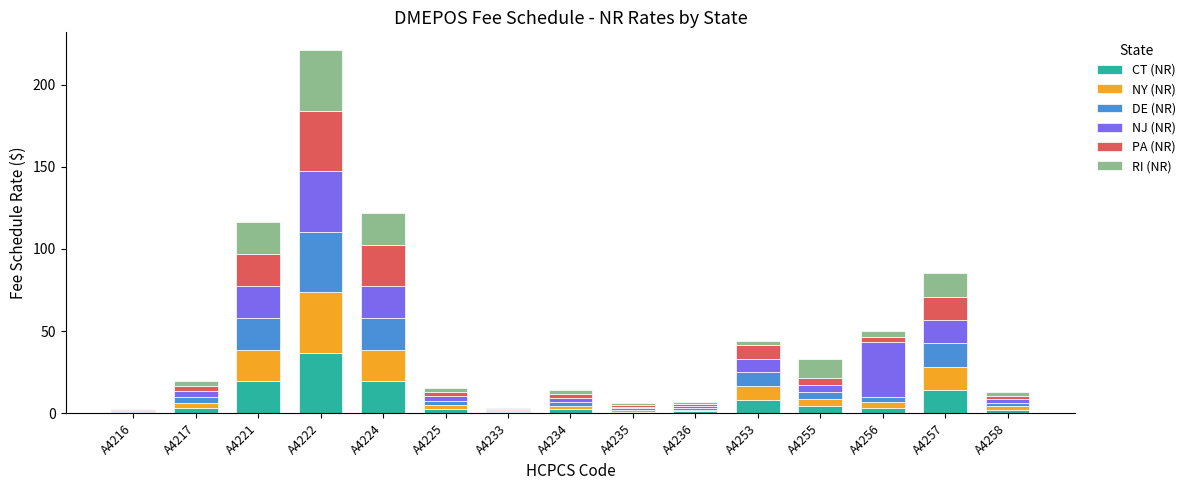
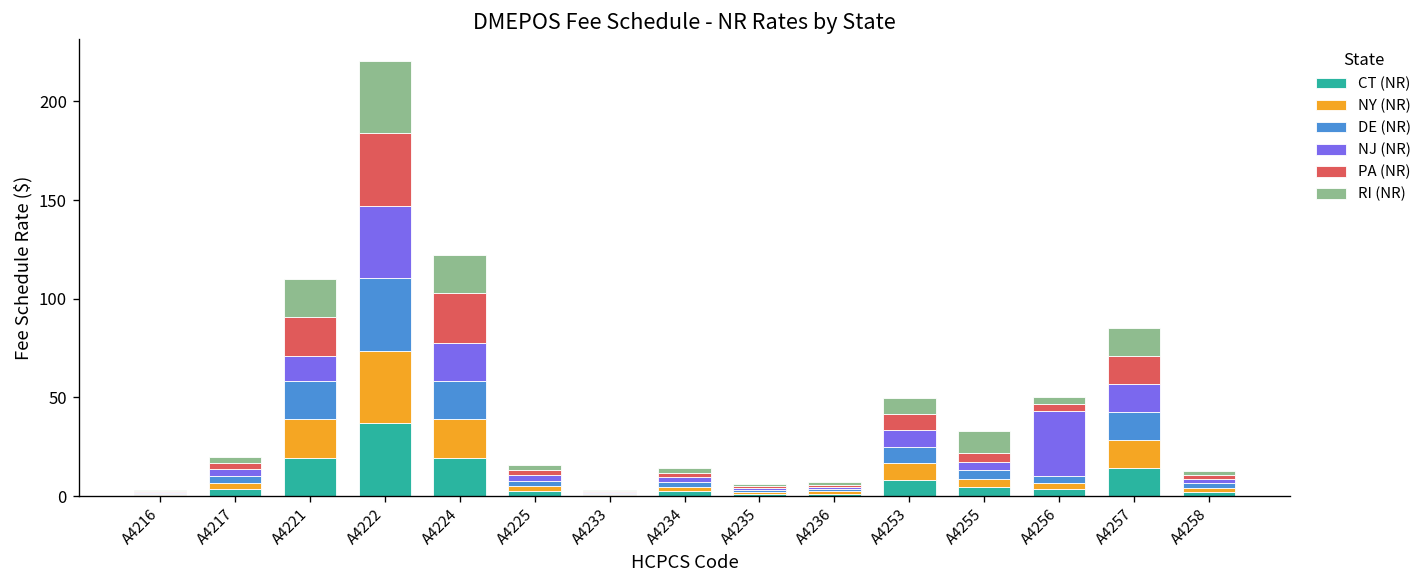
  {
    "CT (NR)": {
      "A4217": 3,
      "A4221": 19,
      "A4222": 37,
      "A4224": 19,
      "A4225": 3,
      "A4234": 2,
      "A4253": 8,
      "A4255": 4,
      "A4256": 3,
      "A4257": 14,
      "A4258": 2
    },
    "NY (NR)": {
      "A4217": 3,
      "A4221": 19,
      "A4222": 37,
      "A4224": 19,
      "A4225": 3,
      "A4234": 2,
      "A4253": 8,
      "A4255": 4,
      "A4256": 3,
      "A4257": 14,
      "A4258": 2
    },
    "DE (NR)": {
      "A4217": 3,
      "A4221": 19,
      "A4222": 37,
      "A4224": 19,
      "A4225": 3,
      "A4234": 2,
      "A4253": 8,
      "A4255": 4,
      "A4256": 3,
      "A4257": 14,
      "A4258": 2
    },
    "NJ (NR)": {
      "A4217": 3,
-     "A4221": 19,
+     "A4221": 13,
      "A4222": 37,
      "A4224": 19,
      "A4225": 3,
      "A4234": 2,
      "A4253": 8,
      "A4255": 4,
      "A4256": 33,
      "A4257": 14,
      "A4258": 2
    },
    "PA (NR)": {
      "A4217": 3,
      "A4221": 19,
      "A4222": 37,
      "A4224": 25,
      "A4225": 3,
      "A4234": 2,
      "A4253": 8,
      "A4255": 4,
      "A4256": 3,
      "A4257": 14,
      "A4258": 2
    },
    "RI (NR)": {
      "A4217": 3,
      "A4221": 19,
      "A4222": 37,
      "A4224": 19,
      "A4225": 3,
      "A4234": 2,
-     "A4253": 3,
+     "A4253": 8,
      "A4255": 11,
      "A4256": 3,
      "A4257": 14,
      "A4258": 2
    }
  }
